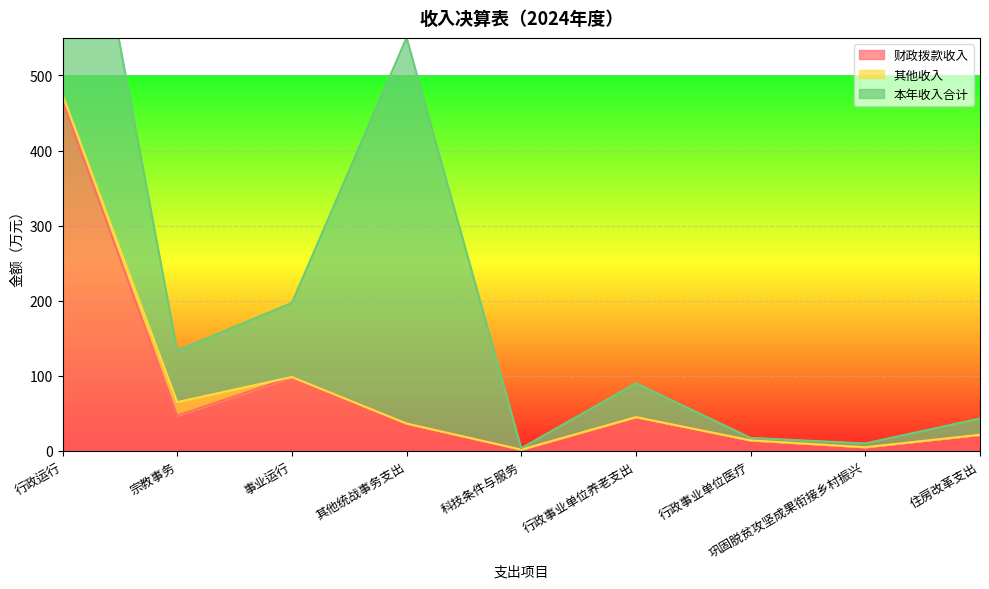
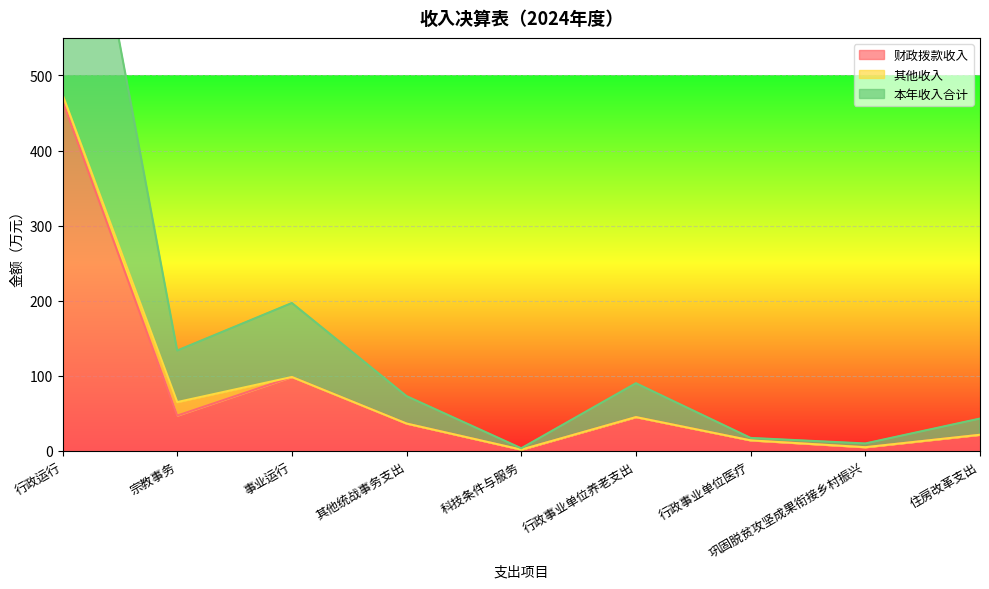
  {
    "财政拨款收入": {
      "行政运行": 470,
      "宗教事务": 50
    },
    "其他收入": {
      "行政运行": 10,
      "宗教事务": 20
    },
    "本年收入合计": {
      "宗教事务": 70,
      "事业运行": 100,
-     "其他统战事务支出": 510,
+     "其他统战事务支出": 40,
      "行政事业单位养老支出": 50,
      "巩固脱贫攻坚成果衔接乡村振兴": 10,
      "住房改革支出": 20
    }
  }
